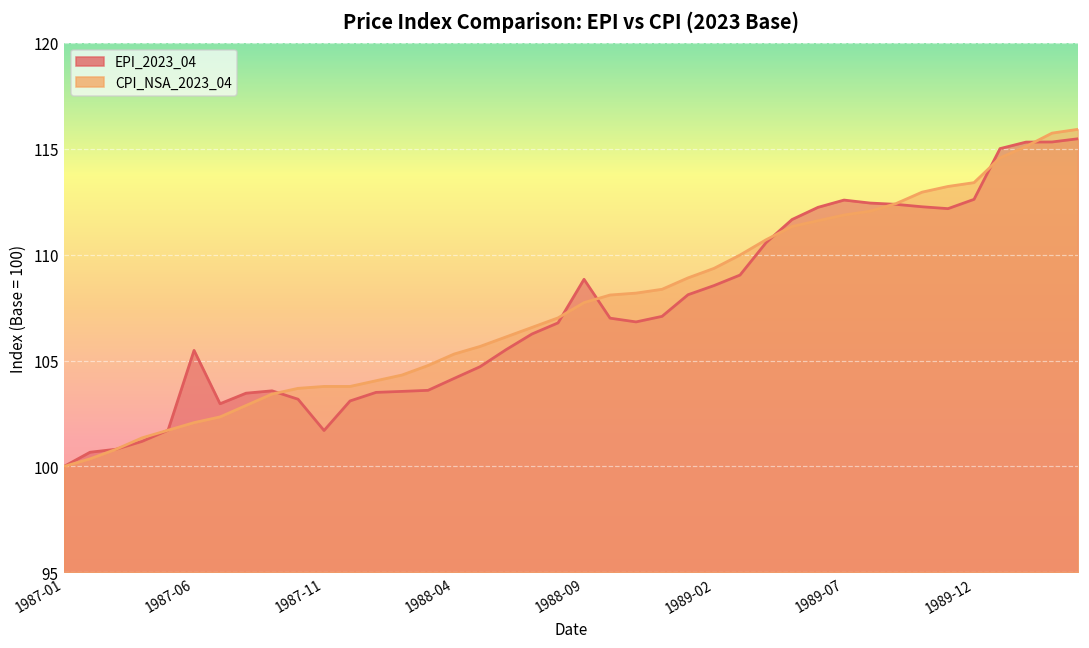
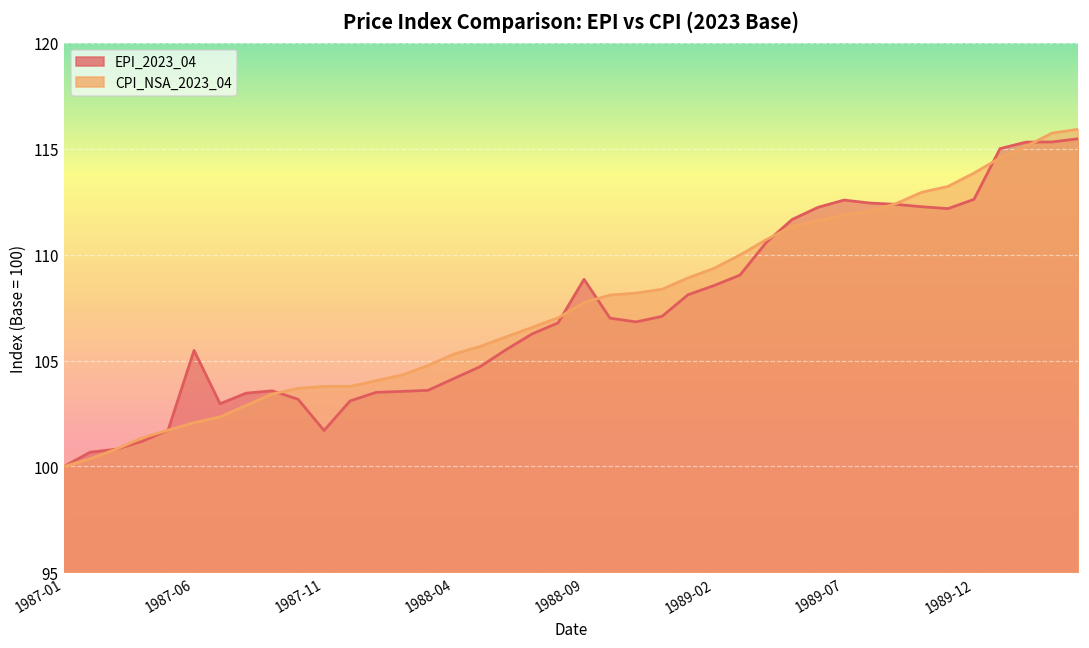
  {
    "EPI_2023_04": {
      "1987-06": 105.5,
      "1987-11": 101.7,
      "1988-04": 104.2,
      "1988-09": 108.8,
      "1989-02": 108.5,
      "1989-07": 112.6,
      "1989-12": 112.6
    },
    "CPI_NSA_2023_04": {
      "1987-06": 102.1,
      "1987-11": 103.8,
      "1988-04": 105.3,
      "1988-09": 107.7,
      "1989-02": 109.4,
      "1989-07": 111.9,
-     "1989-12": 113.4
+     "1989-12": 113.9
    }
  }
